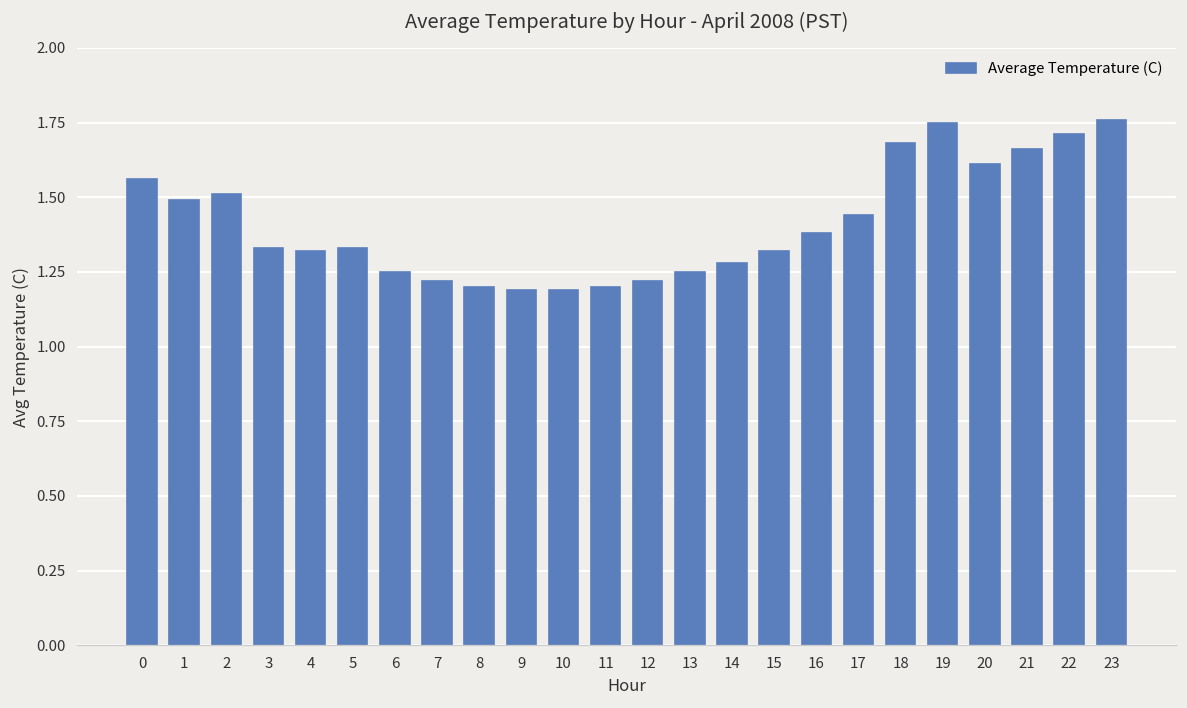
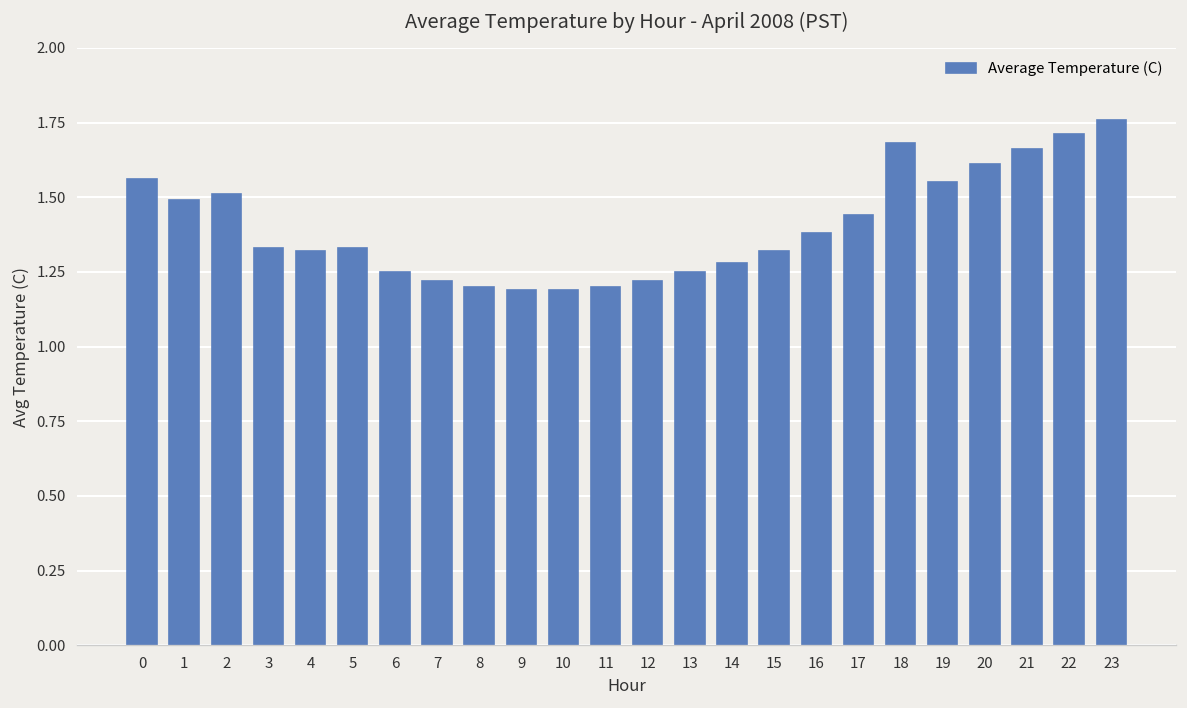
  {
    "0": 1.56,
    "1": 1.49,
    "2": 1.51,
    "3": 1.33,
    "4": 1.32,
    "5": 1.33,
    "6": 1.25,
    "7": 1.22,
    "8": 1.20,
    "9": 1.19,
    "10": 1.19,
    "11": 1.20,
    "12": 1.22,
    "13": 1.25,
    "14": 1.28,
    "15": 1.32,
    "16": 1.38,
    "17": 1.44,
    "18": 1.68,
-   "19": 1.75,
+   "19": 1.55,
    "20": 1.61,
    "21": 1.66,
    "22": 1.71,
    "23": 1.76
  }
